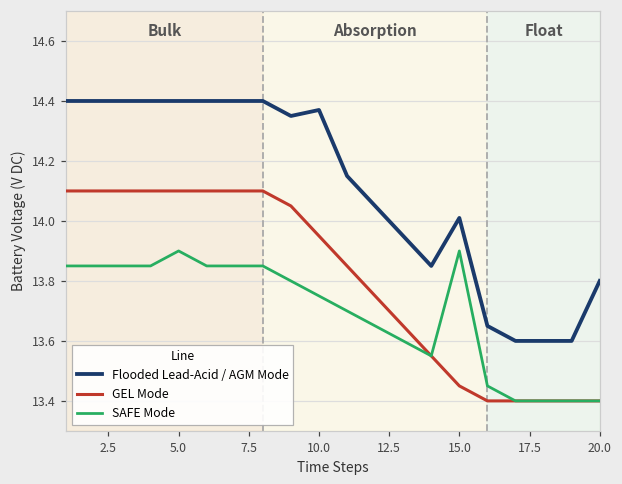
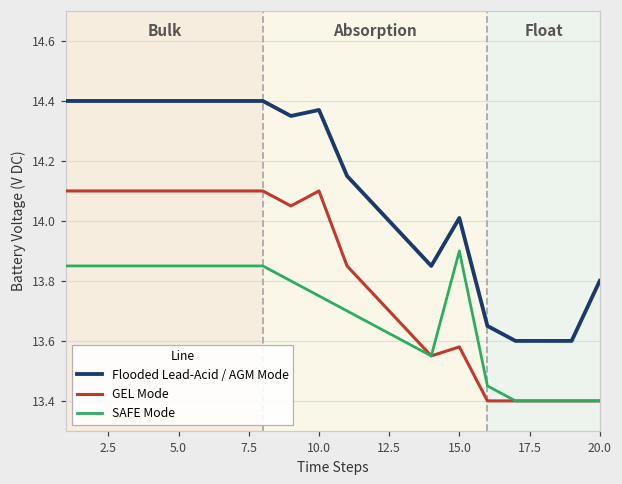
  {
    "Flooded Lead-Acid / AGM Mode": {
      "5.0": 14.40,
      "10.0": 14.37,
      "15.0": 14.01,
      "20.0": 13.80
    },
    "GEL Mode": {
      "5.0": 14.10,
-     "10.0": 13.95,
-     "15.0": 13.45
+     "10.0": 14.10,
+     "15.0": 13.58
    },
    "SAFE Mode": {
-     "5.0": 13.90,
+     "5.0": 13.85,
      "10.0": 13.75,
      "15.0": 13.90
    }
  }
